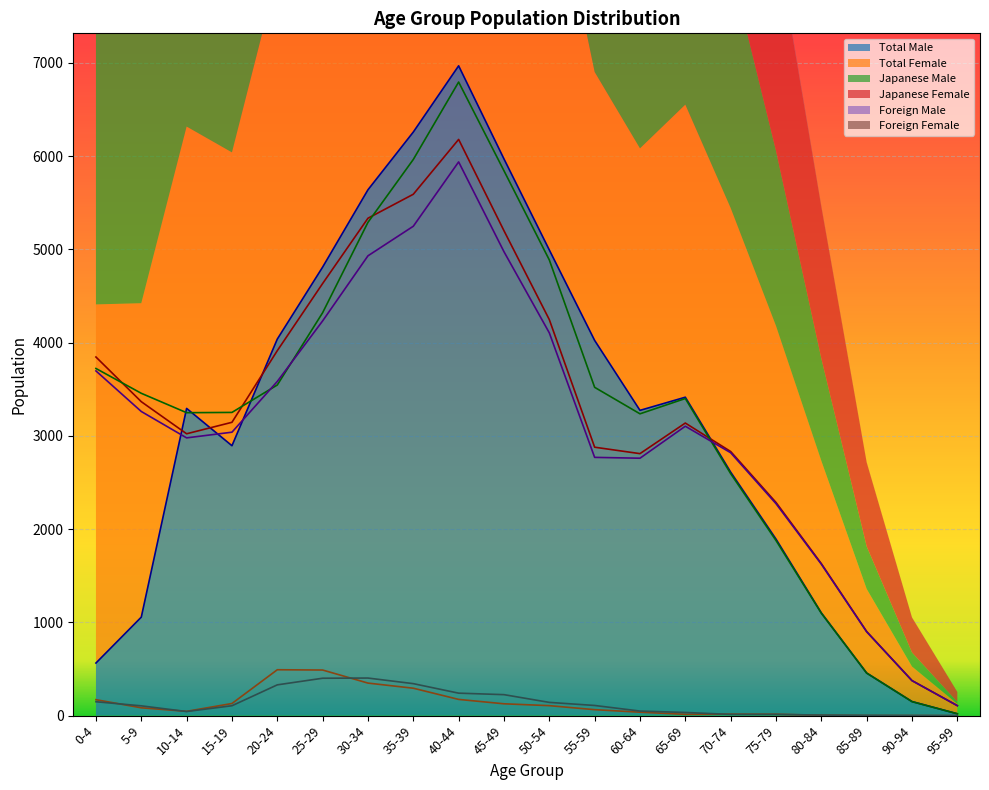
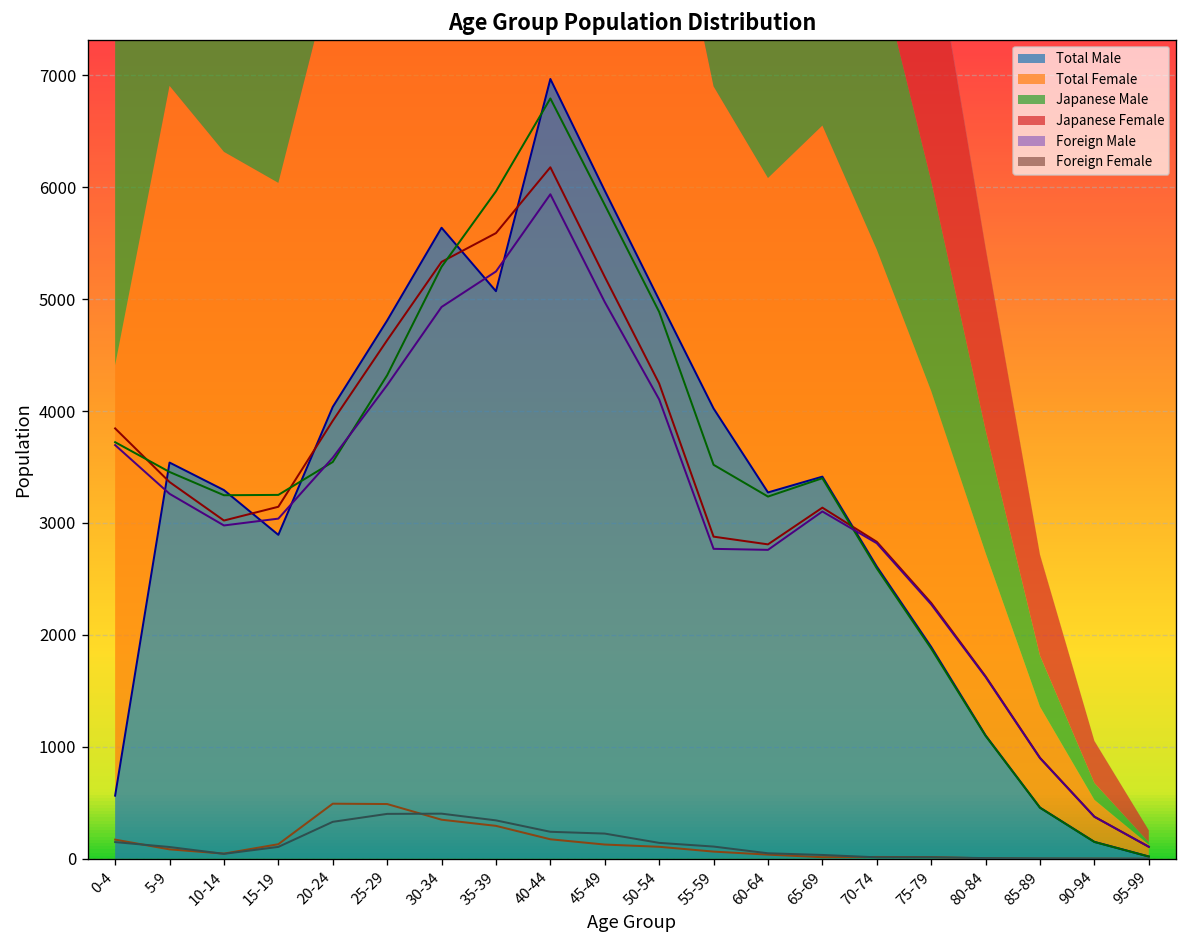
  {
    "Total Male": {
      "0-4": 600,
-     "5-9": 1100,
+     "5-9": 3500,
      "10-14": 3300,
      "15-19": 2900,
      "20-24": 4000,
      "25-29": 4800,
      "30-34": 5600,
-     "35-39": 6300,
+     "35-39": 5100,
      "40-44": 7000,
      "45-49": 6000,
      "50-54": 5000,
      "55-59": 4000,
      "60-64": 3300
    },
    "Total Female": {
      "0-4": 3800,
      "5-9": 3400,
      "10-14": 3000,
      "15-19": 3100,
      "55-59": 2900,
      "60-64": 2800,
      "65-69": 3100,
      "70-74": 2800,
      "75-79": 2300,
      "80-84": 1600,
      "85-89": 900,
      "90-94": 400
    },
    "Japanese Male": {
      "75-79": 1900,
      "80-84": 1100,
      "85-89": 500,
      "90-94": 200
    }
  }
